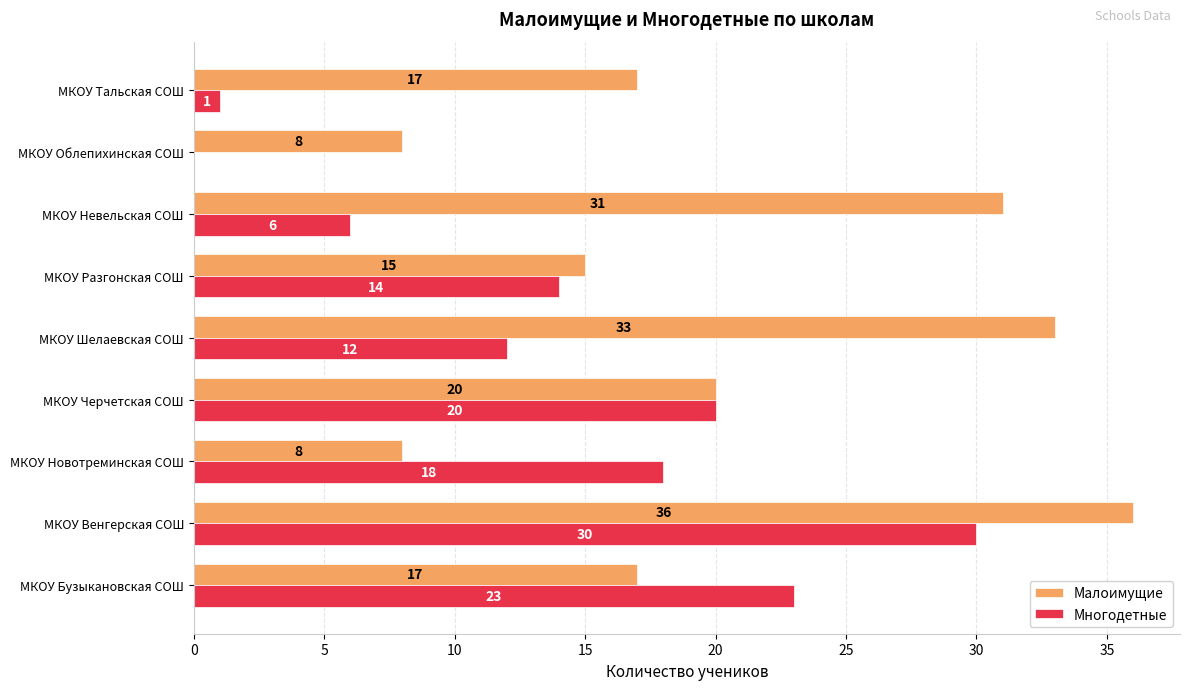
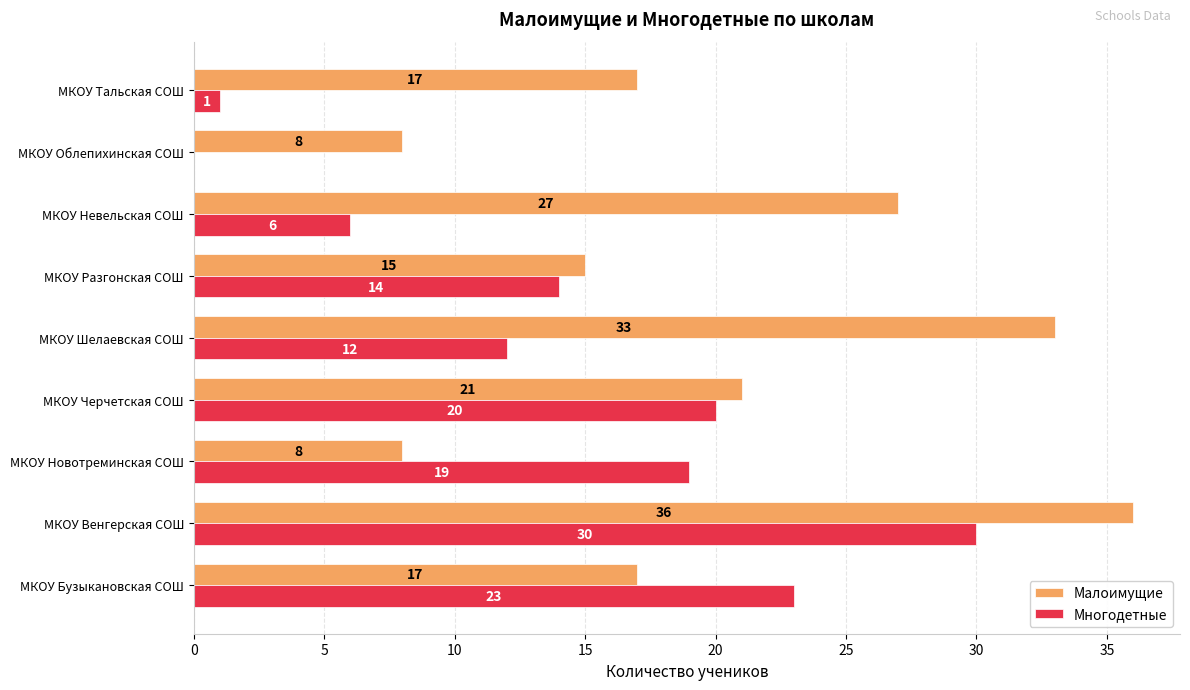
  {
    "Малоимущие": {
      "МКОУ Тальская СОШ": 17,
      "МКОУ Облепихинская СОШ": 8,
-     "МКОУ Невельская СОШ": 31,
+     "МКОУ Невельская СОШ": 27,
      "МКОУ Разгонская СОШ": 15,
      "МКОУ Шелаевская СОШ": 33,
-     "МКОУ Черчетская СОШ": 20,
+     "МКОУ Черчетская СОШ": 21,
      "МКОУ Новотреминская СОШ": 8,
      "МКОУ Венгерская СОШ": 36,
      "МКОУ Бузыкановская СОШ": 17
    },
    "Многодетные": {
      "МКОУ Тальская СОШ": 1,
      "МКОУ Невельская СОШ": 6,
      "МКОУ Разгонская СОШ": 14,
      "МКОУ Шелаевская СОШ": 12,
      "МКОУ Черчетская СОШ": 20,
-     "МКОУ Новотреминская СОШ": 18,
+     "МКОУ Новотреминская СОШ": 19,
      "МКОУ Венгерская СОШ": 30,
      "МКОУ Бузыкановская СОШ": 23
    }
  }
